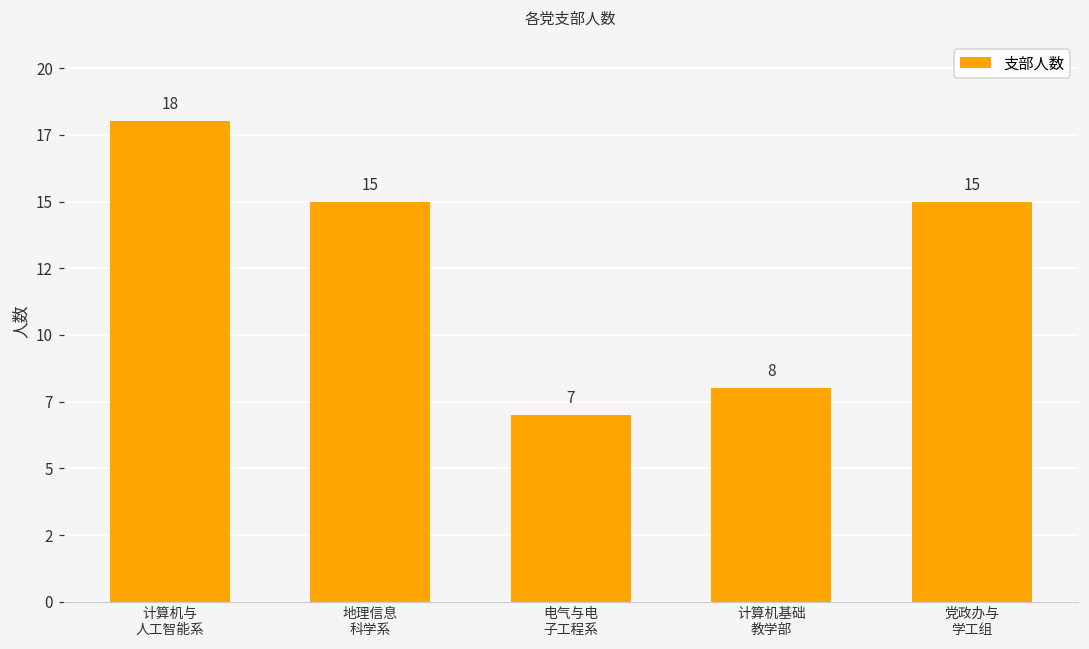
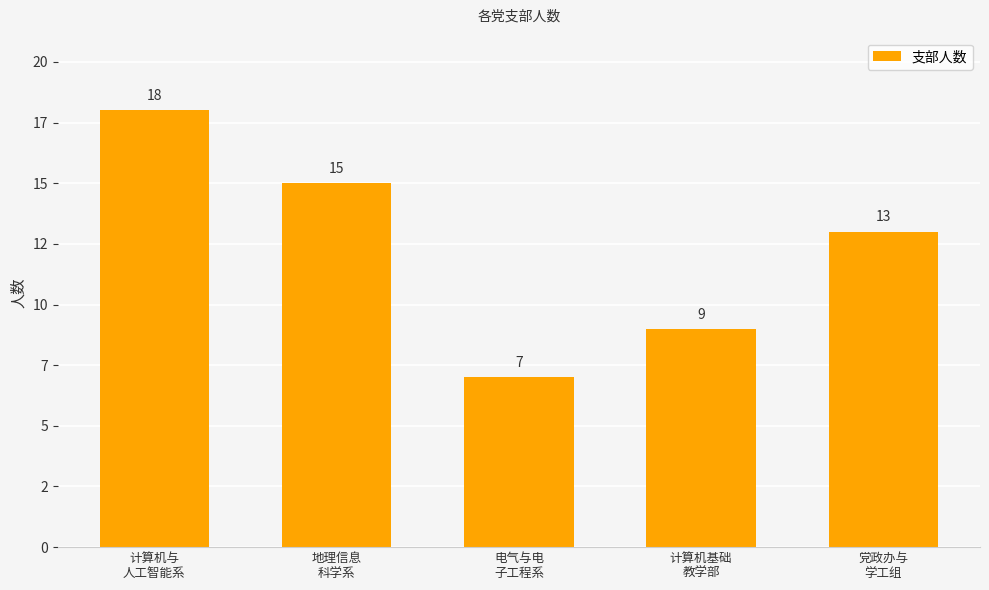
  {
    "计算机与 人工智能系": 18,
    "地理信息 科学系": 15,
    "电气与电 子工程系": 7,
-   "计算机基础 教学部": 8,
-   "党政办与 学工组": 15
+   "计算机基础 教学部": 9,
+   "党政办与 学工组": 13
  }
